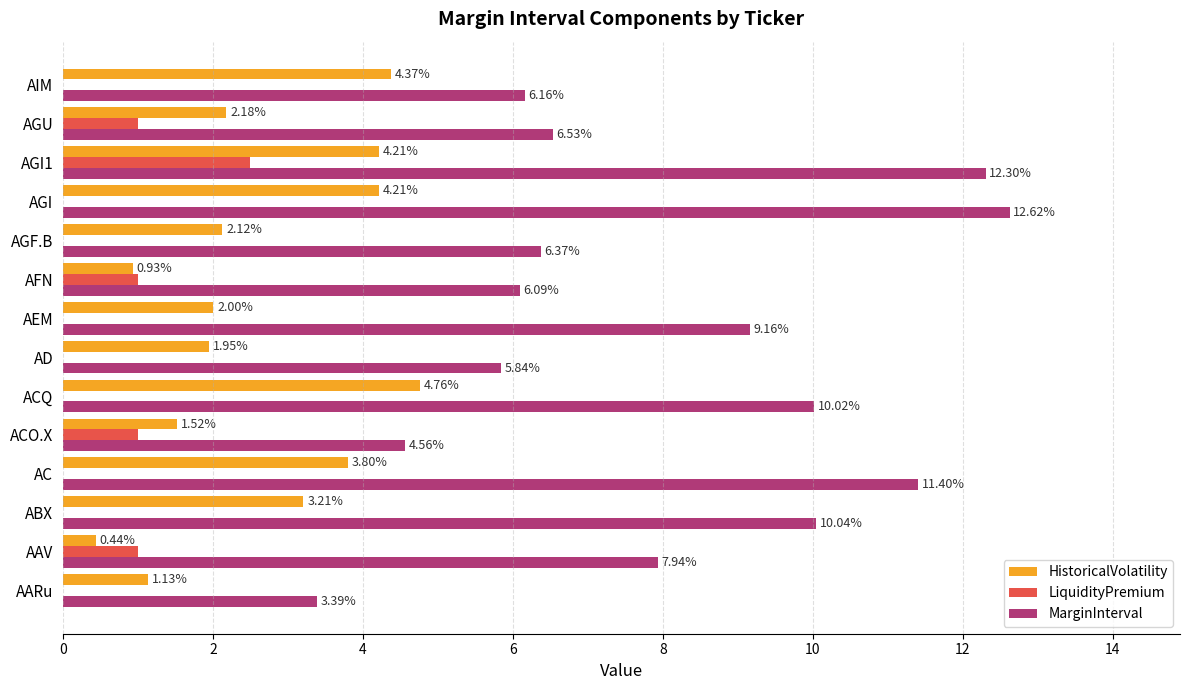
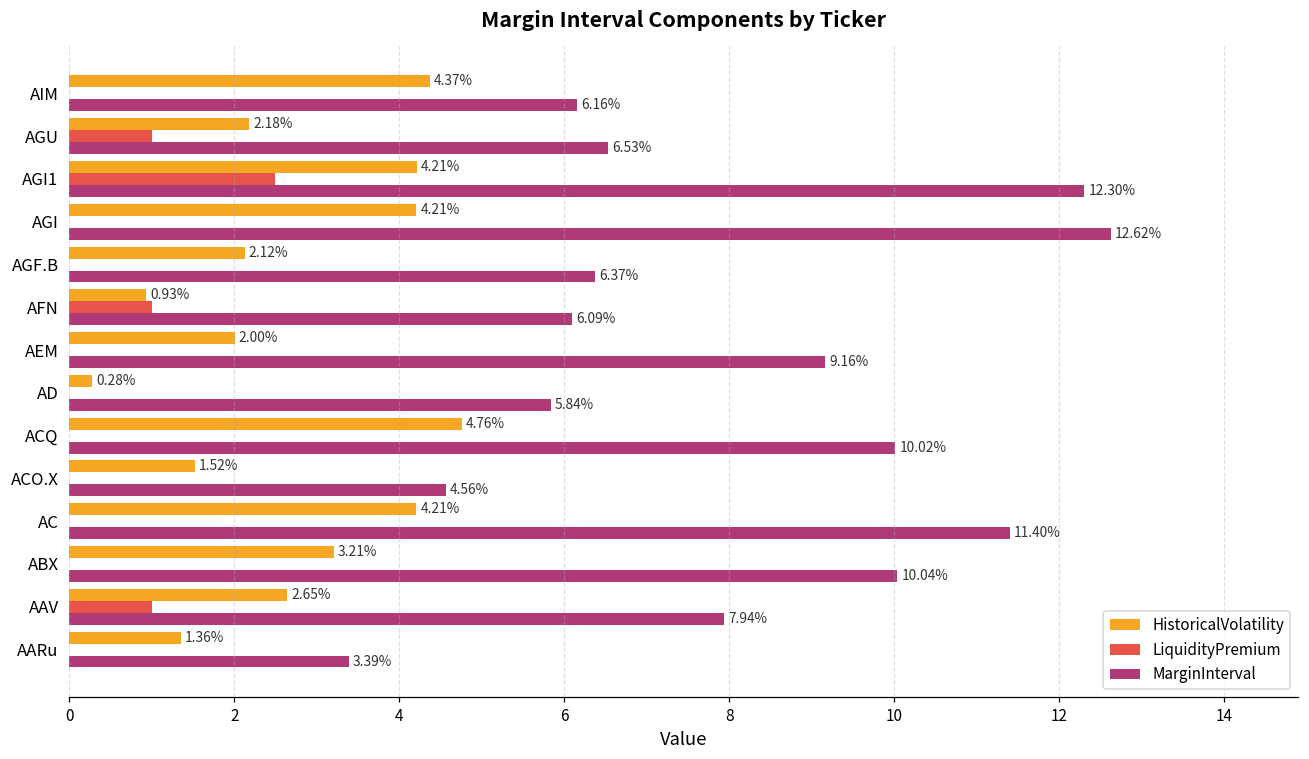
  {
    "HistoricalVolatility": {
      "AIM": "4.37%",
      "AGU": "2.18%",
      "AGI1": "4.21%",
      "AGI": "4.21%",
      "AGF.B": "2.12%",
      "AFN": "0.93%",
      "AEM": "2.00%",
-     "AD": "1.95%",
+     "AD": "0.28%",
      "ACQ": "4.76%",
      "ACO.X": "1.52%",
-     "AC": "3.80%",
+     "AC": "4.21%",
      "ABX": "3.21%",
-     "AAV": "0.44%",
-     "AARu": "1.13%"
+     "AAV": "2.65%",
+     "AARu": "1.36%"
    },
    "LiquidityPremium": {
      "AIM": "0",
      "AGU": "1",
      "AGI1": "2.5",
      "AGI": "0",
      "AGF.B": "0",
      "AFN": "1",
      "AEM": "0",
      "AD": "0",
      "ACQ": "0",
-     "ACO.X": "1",
+     "ACO.X": "0",
      "AC": "0",
      "ABX": "0",
      "AAV": "1",
      "AARu": "0"
    },
    "MarginInterval": {
      "AIM": "6.16%",
      "AGU": "6.53%",
      "AGI1": "12.30%",
      "AGI": "12.62%",
      "AGF.B": "6.37%",
      "AFN": "6.09%",
      "AEM": "9.16%",
      "AD": "5.84%",
      "ACQ": "10.02%",
      "ACO.X": "4.56%",
      "AC": "11.40%",
      "ABX": "10.04%",
      "AAV": "7.94%",
      "AARu": "3.39%"
    }
  }
